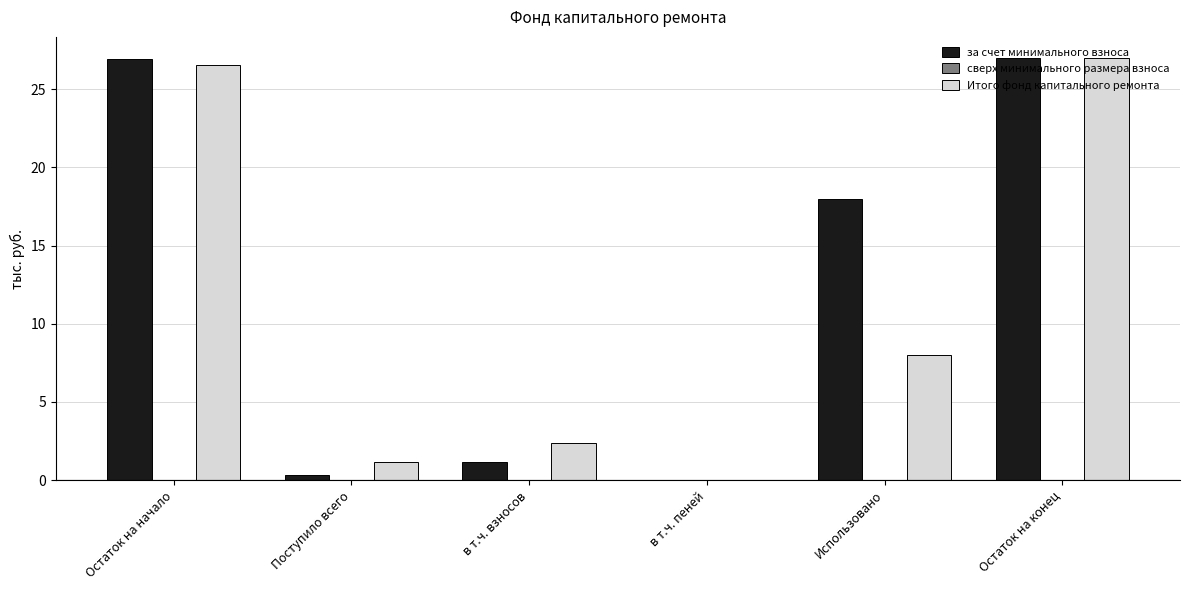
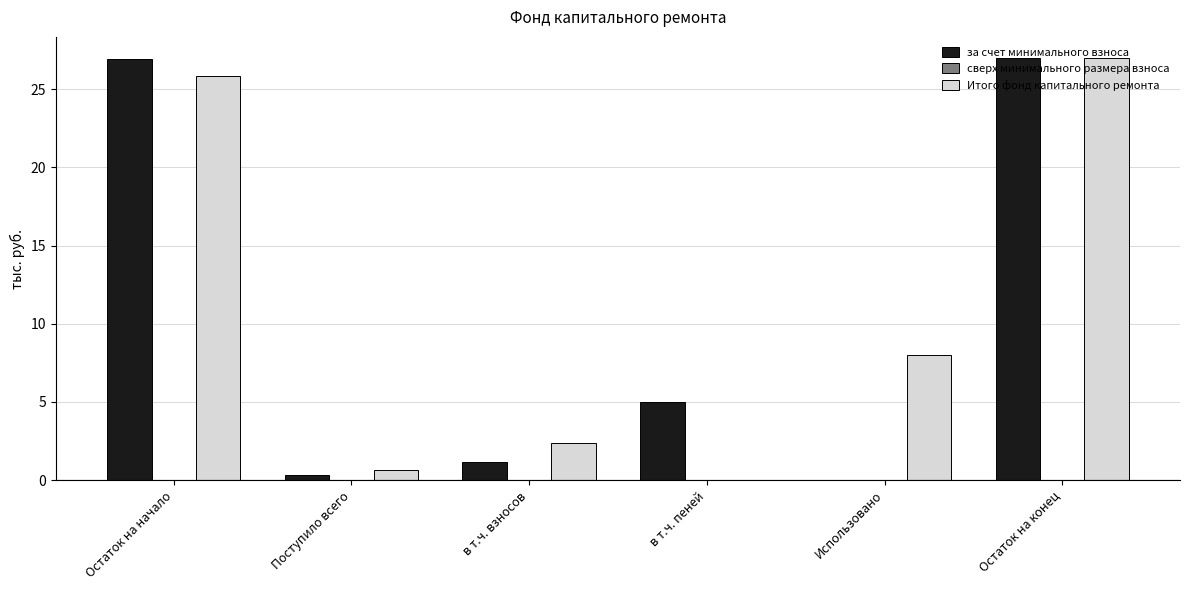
  {
    "за счет минимального взноса": {
      "Остаток на начало": 27,
      "Поступило всего": 0.3,
      "в т.ч. взносов": 1.2,
-     "в т.ч. пеней": 0,
-     "Использовано": 18,
+     "в т.ч. пеней": 5,
+     "Использовано": 0,
      "Остаток на конец": 27
    },
    "сверх минимального размера взноса": {
      "Остаток на начало": 0.0,
      "Поступило всего": 0.0,
      "в т.ч. взносов": 0.0,
      "в т.ч. пеней": 0.0,
      "Использовано": 0.0,
      "Остаток на конец": 0.0
    },
    "Итого фонд капитального ремонта": {
-     "Остаток на начало": 26.5,
-     "Поступило всего": 1.2,
+     "Остаток на начало": 25.8,
+     "Поступило всего": 0.6,
      "в т.ч. взносов": 2.4,
      "в т.ч. пеней": 0.0,
      "Использовано": 8.0,
      "Остаток на конец": 27.0
    }
  }
